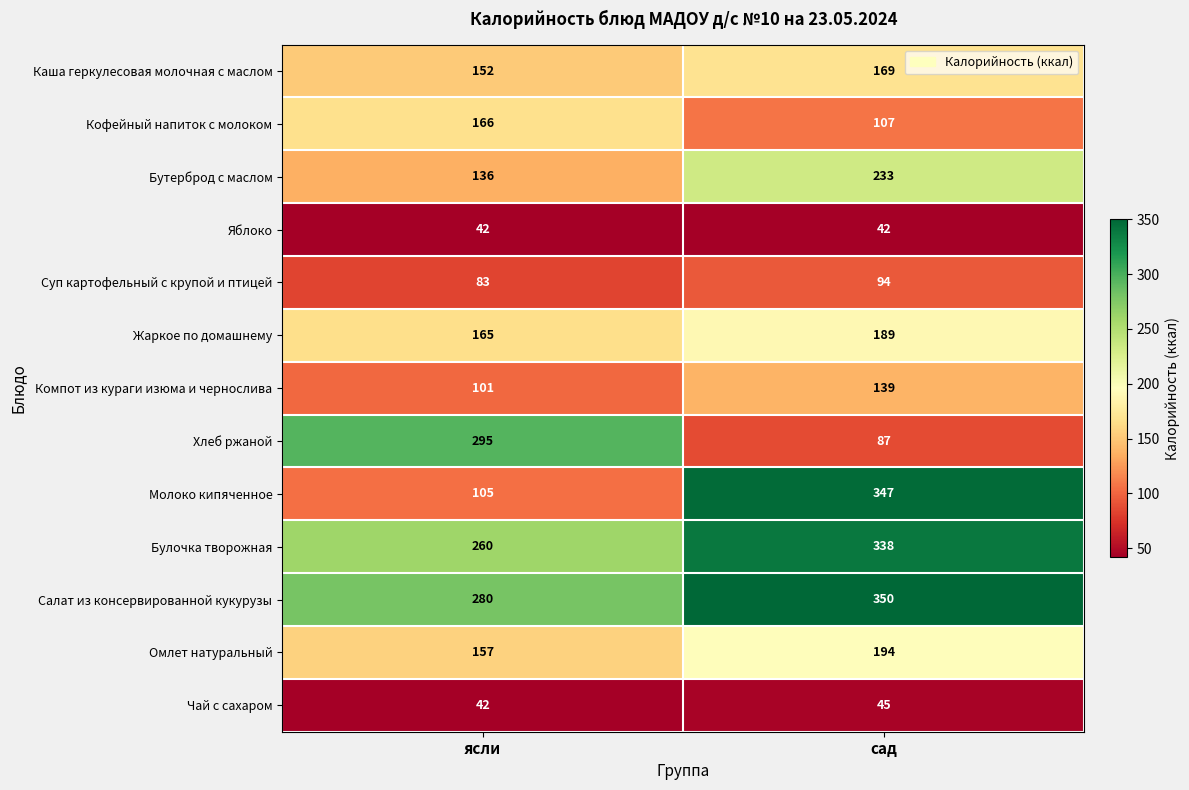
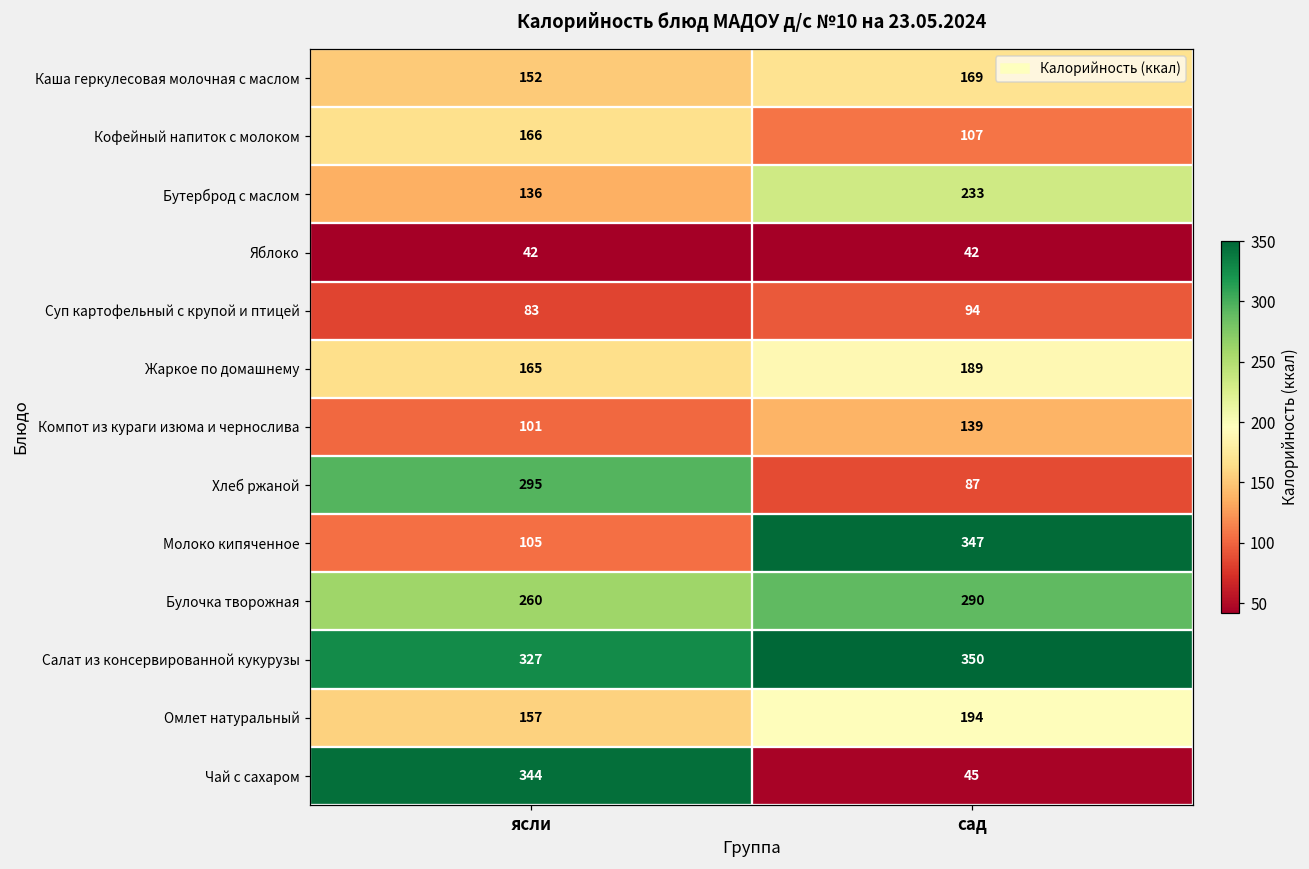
  {
    "Каша геркулесовая молочная с маслом": {
      "ясли": 152,
      "сад": 169
    },
    "Кофейный напиток с молоком": {
      "ясли": 166,
      "сад": 107
    },
    "Бутерброд с маслом": {
      "ясли": 136,
      "сад": 233
    },
    "Яблоко": {
      "ясли": 42,
      "сад": 42
    },
    "Суп картофельный с крупой и птицей": {
      "ясли": 83,
      "сад": 94
    },
    "Жаркое по домашнему": {
      "ясли": 165,
      "сад": 189
    },
    "Компот из кураги изюма и чернослива": {
      "ясли": 101,
      "сад": 139
    },
    "Хлеб ржаной": {
      "ясли": 295,
      "сад": 87
    },
    "Молоко кипяченное": {
      "ясли": 105,
      "сад": 347
    },
    "Булочка творожная": {
      "ясли": 260,
-     "сад": 338
+     "сад": 290
    },
    "Салат из консервированной кукурузы": {
-     "ясли": 280,
+     "ясли": 327,
      "сад": 350
    },
    "Омлет натуральный": {
      "ясли": 157,
      "сад": 194
    },
    "Чай с сахаром": {
-     "ясли": 42,
+     "ясли": 344,
      "сад": 45
    }
  }
